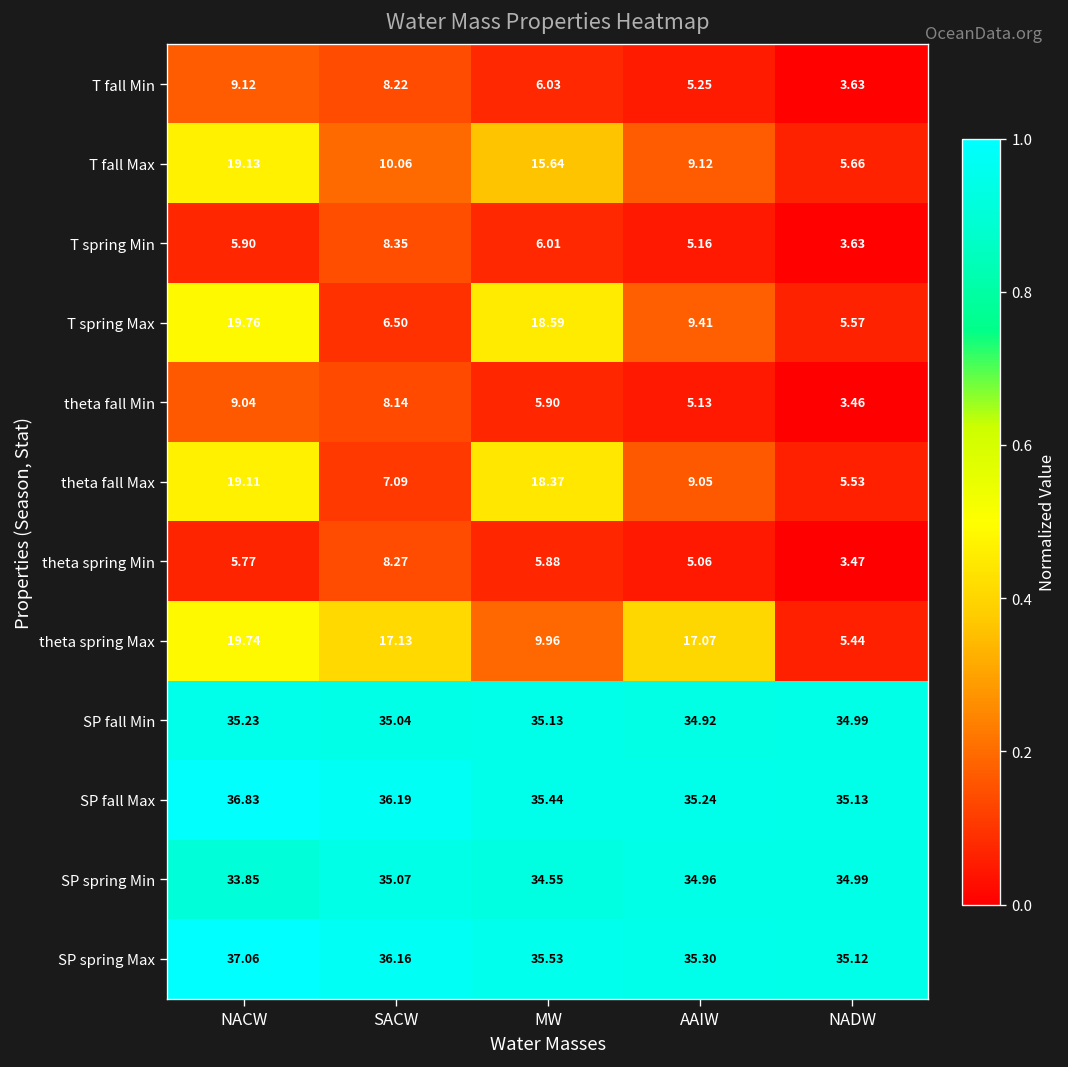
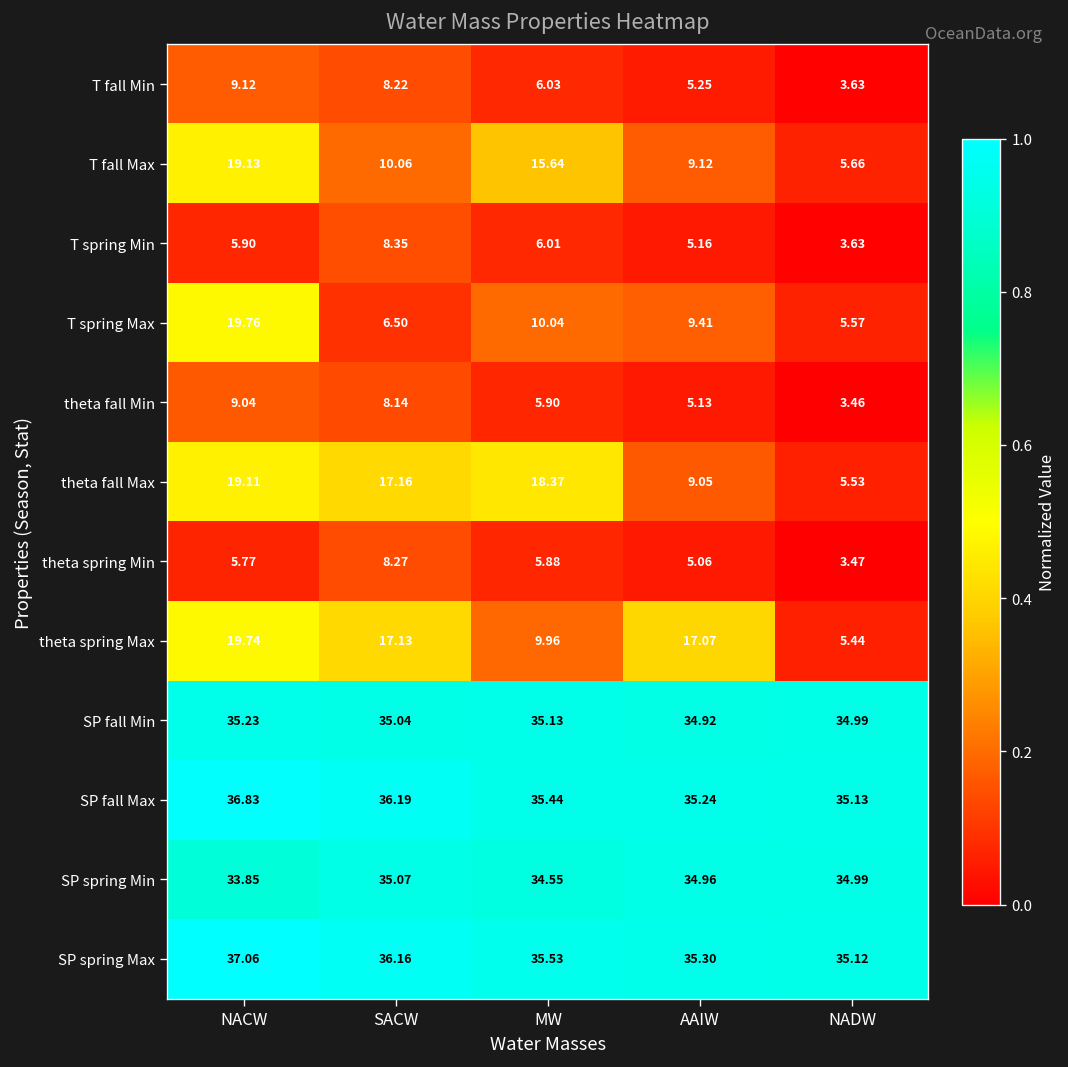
  {
    "T fall Min": {
      "NACW": 9.12,
      "SACW": 8.22,
      "MW": 6.03,
      "AAIW": 5.25,
      "NADW": 3.63
    },
    "T fall Max": {
      "NACW": 19.13,
      "SACW": 10.06,
      "MW": 15.64,
      "AAIW": 9.12,
      "NADW": 5.66
    },
    "T spring Min": {
      "NACW": 5.90,
      "SACW": 8.35,
      "MW": 6.01,
      "AAIW": 5.16,
      "NADW": 3.63
    },
    "T spring Max": {
      "NACW": 19.76,
      "SACW": 6.50,
-     "MW": 18.59,
+     "MW": 10.04,
      "AAIW": 9.41,
      "NADW": 5.57
    },
    "theta fall Min": {
      "NACW": 9.04,
      "SACW": 8.14,
      "MW": 5.90,
      "AAIW": 5.13,
      "NADW": 3.46
    },
    "theta fall Max": {
      "NACW": 19.11,
-     "SACW": 7.09,
+     "SACW": 17.16,
      "MW": 18.37,
      "AAIW": 9.05,
      "NADW": 5.53
    },
    "theta spring Min": {
      "NACW": 5.77,
      "SACW": 8.27,
      "MW": 5.88,
      "AAIW": 5.06,
      "NADW": 3.47
    },
    "theta spring Max": {
      "NACW": 19.74,
      "SACW": 17.13,
      "MW": 9.96,
      "AAIW": 17.07,
      "NADW": 5.44
    },
    "SP fall Min": {
      "NACW": 35.23,
      "SACW": 35.04,
      "MW": 35.13,
      "AAIW": 34.92,
      "NADW": 34.99
    },
    "SP fall Max": {
      "NACW": 36.83,
      "SACW": 36.19,
      "MW": 35.44,
      "AAIW": 35.24,
      "NADW": 35.13
    },
    "SP spring Min": {
      "NACW": 33.85,
      "SACW": 35.07,
      "MW": 34.55,
      "AAIW": 34.96,
      "NADW": 34.99
    },
    "SP spring Max": {
      "NACW": 37.06,
      "SACW": 36.16,
      "MW": 35.53,
      "AAIW": 35.30,
      "NADW": 35.12
    }
  }
